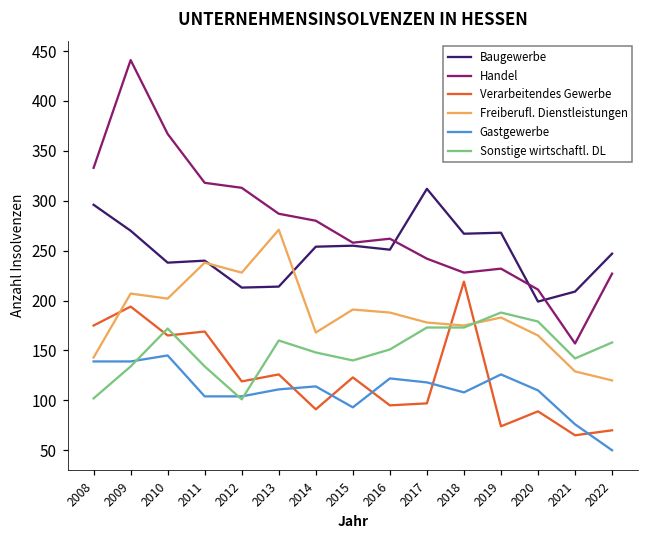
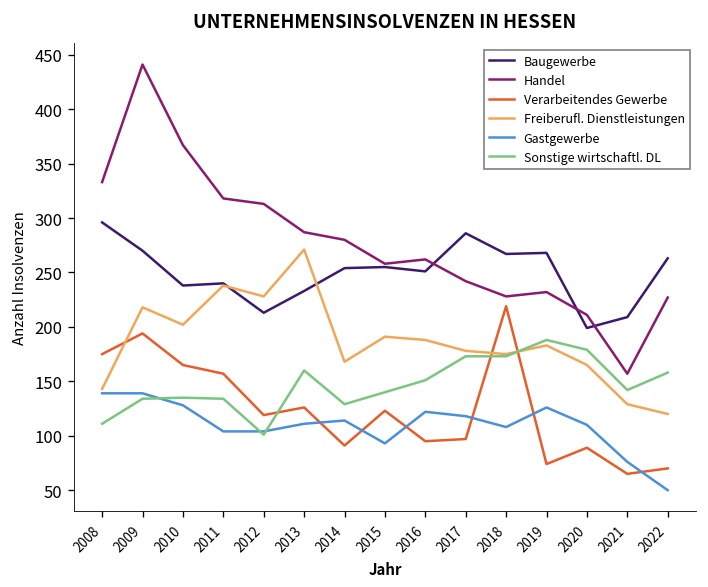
  {
    "Baugewerbe": {
      "2008": 300,
      "2009": 270,
      "2010": 240,
      "2012": 210,
-     "2013": 210,
+     "2013": 230,
      "2014": 250,
      "2015": 260,
      "2016": 250,
-     "2017": 310,
+     "2017": 290,
      "2018": 270,
      "2019": 270,
      "2020": 200,
      "2021": 210,
-     "2022": 250
+     "2022": 260
    },
    "Handel": {
      "2008": 330,
      "2009": 440,
      "2010": 370,
      "2011": 320,
      "2012": 310,
      "2013": 290,
      "2014": 280,
      "2015": 260,
      "2016": 260,
      "2017": 240,
      "2018": 230,
      "2019": 230,
      "2020": 210,
      "2021": 160,
      "2022": 230
    },
    "Verarbeitendes Gewerbe": {
      "2008": 180,
      "2009": 190,
      "2010": 170,
-     "2011": 170,
+     "2011": 160,
      "2012": 120,
      "2013": 130,
      "2014": 90,
      "2015": 120,
      "2016": 100,
      "2017": 100,
      "2018": 220,
      "2019": 70,
      "2020": 90,
      "2021": 70,
      "2022": 70
    },
    "Freiberufl. Dienstleistungen": {
      "2008": 140,
-     "2009": 210,
+     "2009": 220,
      "2010": 200,
      "2012": 230,
      "2013": 270,
      "2014": 170,
      "2015": 190,
      "2016": 190,
      "2017": 180,
      "2019": 180,
      "2020": 170,
      "2021": 130,
      "2022": 120
    },
    "Gastgewerbe": {
      "2008": 140,
      "2009": 140,
-     "2010": 150,
+     "2010": 130,
      "2011": 100,
      "2012": 100,
      "2013": 110,
      "2014": 110,
      "2015": 90,
      "2016": 120,
      "2017": 120,
      "2018": 110,
      "2019": 130,
      "2020": 110,
      "2021": 80,
      "2022": 50
    },
    "Sonstige wirtschaftl. DL": {
-     "2008": 100,
+     "2008": 110,
      "2009": 130,
-     "2010": 170,
+     "2010": 140,
      "2011": 130,
      "2012": 100,
      "2013": 160,
-     "2014": 150,
+     "2014": 130,
      "2015": 140,
      "2016": 150,
      "2017": 170,
      "2019": 190,
      "2020": 180,
      "2021": 140,
      "2022": 160
    }
  }
